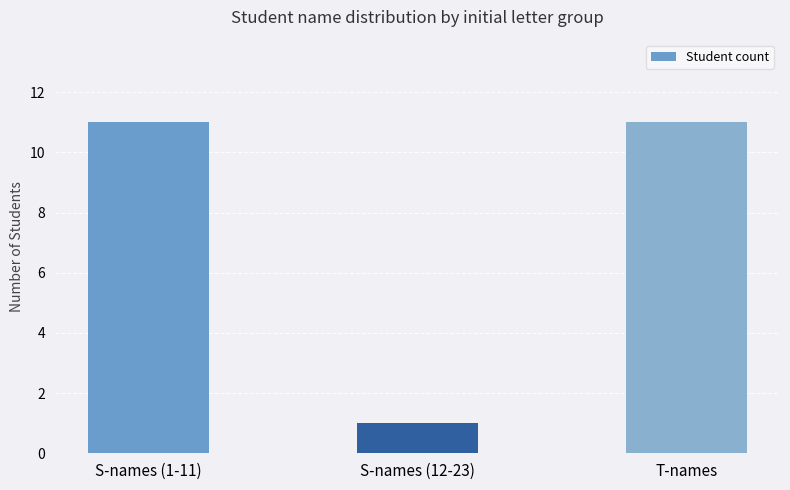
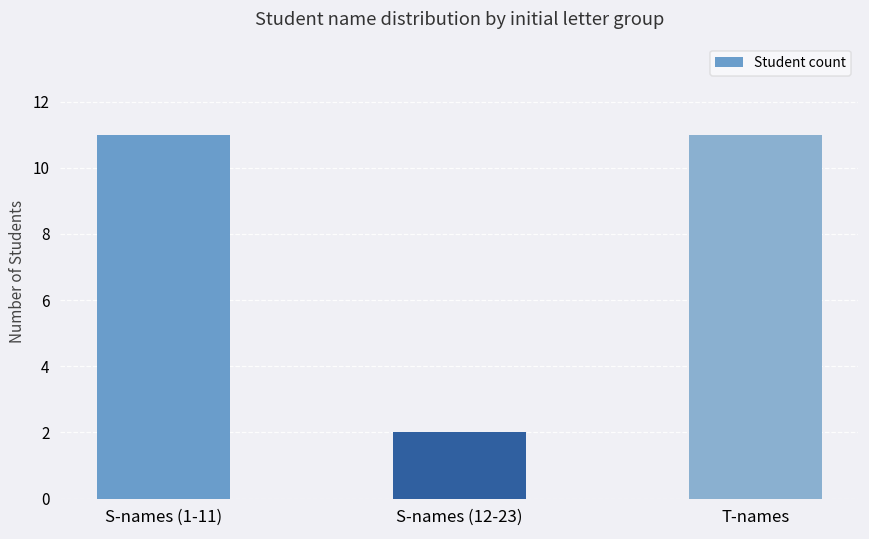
  {
    "S-names (1-11)": 11,
-   "S-names (12-23)": 1,
+   "S-names (12-23)": 2,
    "T-names": 11
  }
